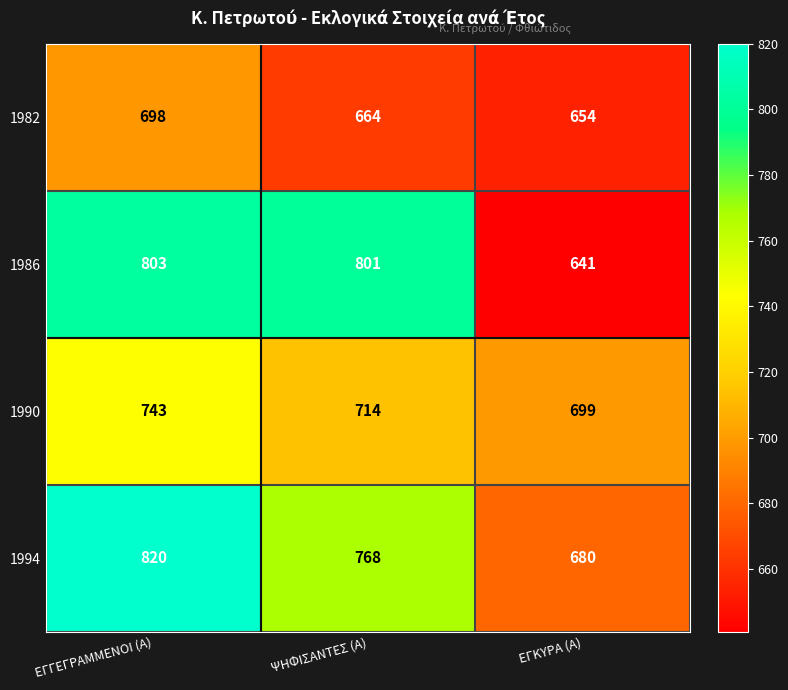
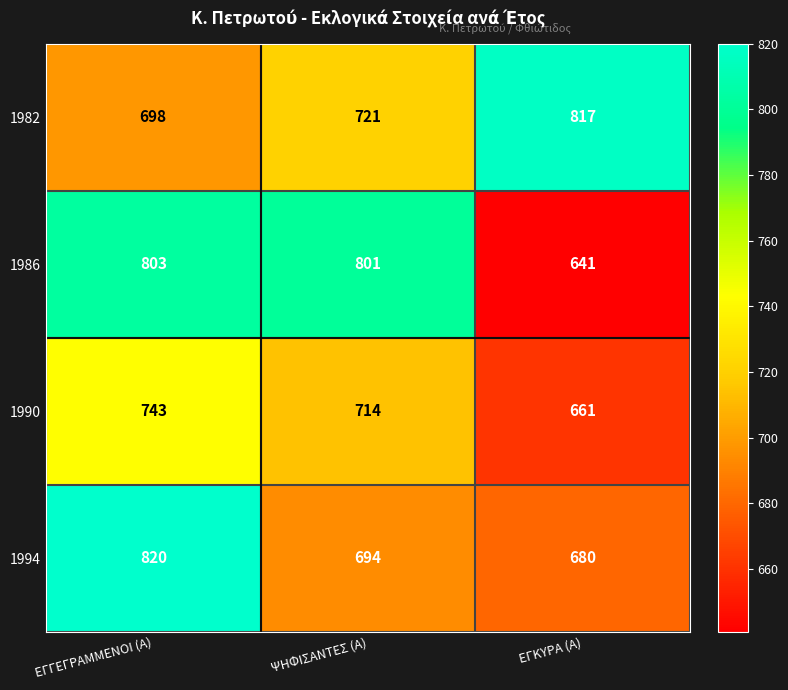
  {
    "1982": {
      "ΕΓΓΕΓΡΑΜΜΕΝΟΙ (Α)": 698,
-     "ΨΗΦΙΣΑΝΤΕΣ (Α)": 664,
-     "ΕΓΚΥΡΑ (Α)": 654
+     "ΨΗΦΙΣΑΝΤΕΣ (Α)": 721,
+     "ΕΓΚΥΡΑ (Α)": 817
    },
    "1986": {
      "ΕΓΓΕΓΡΑΜΜΕΝΟΙ (Α)": 803,
      "ΨΗΦΙΣΑΝΤΕΣ (Α)": 801,
      "ΕΓΚΥΡΑ (Α)": 641
    },
    "1990": {
      "ΕΓΓΕΓΡΑΜΜΕΝΟΙ (Α)": 743,
      "ΨΗΦΙΣΑΝΤΕΣ (Α)": 714,
-     "ΕΓΚΥΡΑ (Α)": 699
+     "ΕΓΚΥΡΑ (Α)": 661
    },
    "1994": {
      "ΕΓΓΕΓΡΑΜΜΕΝΟΙ (Α)": 820,
-     "ΨΗΦΙΣΑΝΤΕΣ (Α)": 768,
+     "ΨΗΦΙΣΑΝΤΕΣ (Α)": 694,
      "ΕΓΚΥΡΑ (Α)": 680
    }
  }
